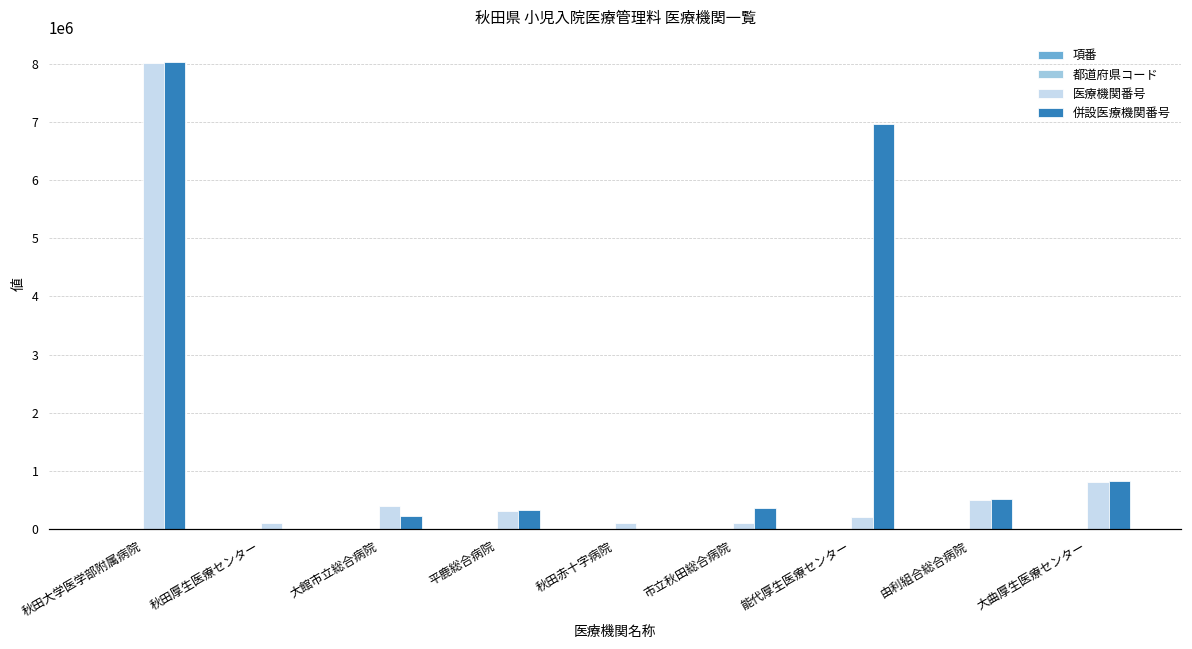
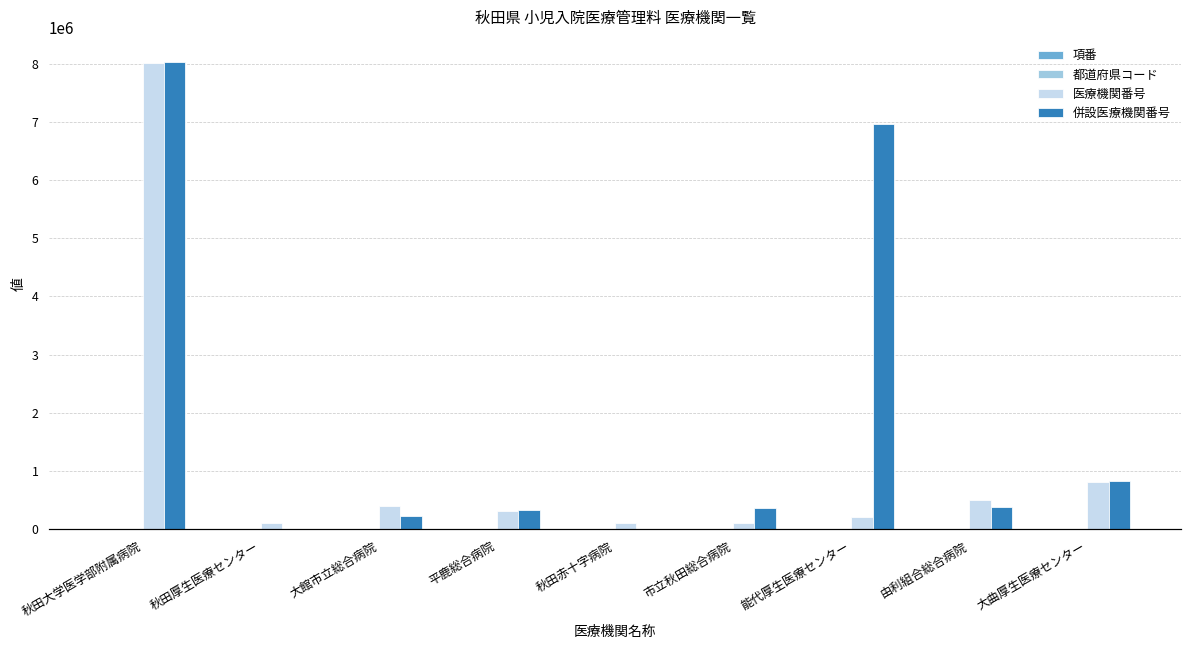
  {
    "併設医療機関番号": {
      "秋田大学医学部附属病院": 8000000,
      "秋田厚生医療センター": 0,
      "大館市立総合病院": 200000,
      "平鹿総合病院": 300000,
      "秋田赤十字病院": 0,
      "市立秋田総合病院": 400000,
      "能代厚生医療センター": 7000000,
-     "由利組合総合病院": 500000,
+     "由利組合総合病院": 400000,
      "大曲厚生医療センター": 800000
    }
  }
